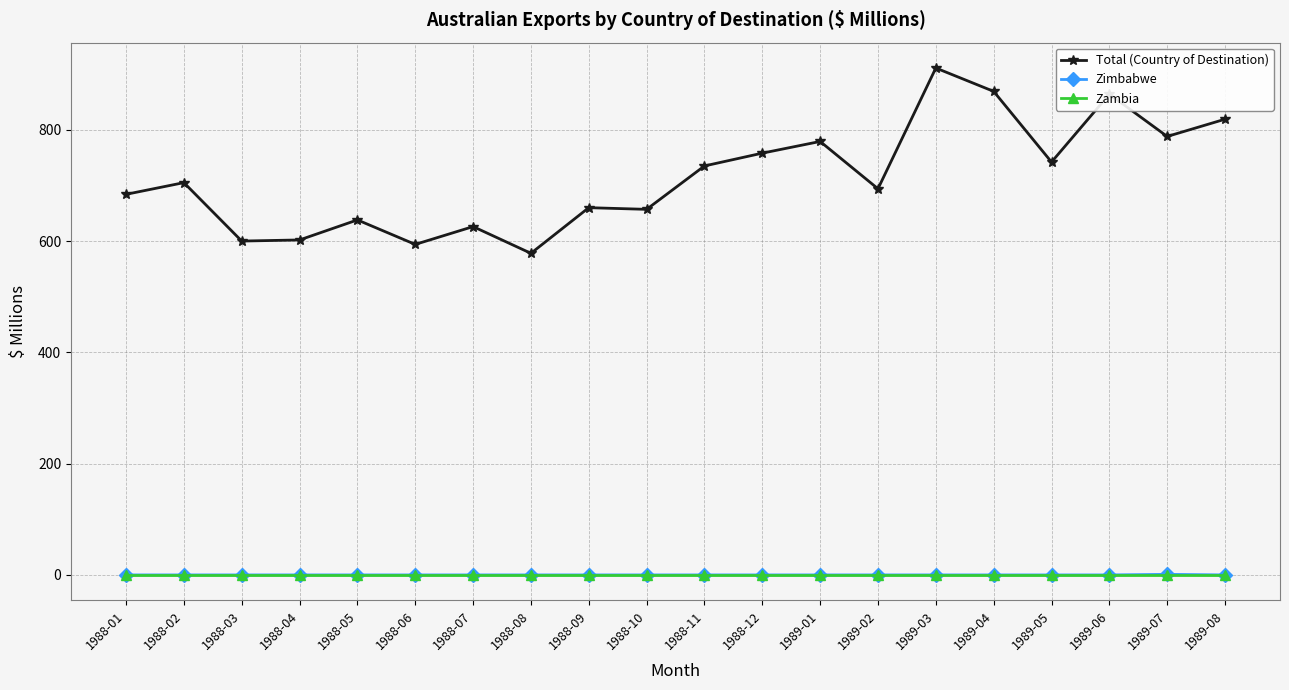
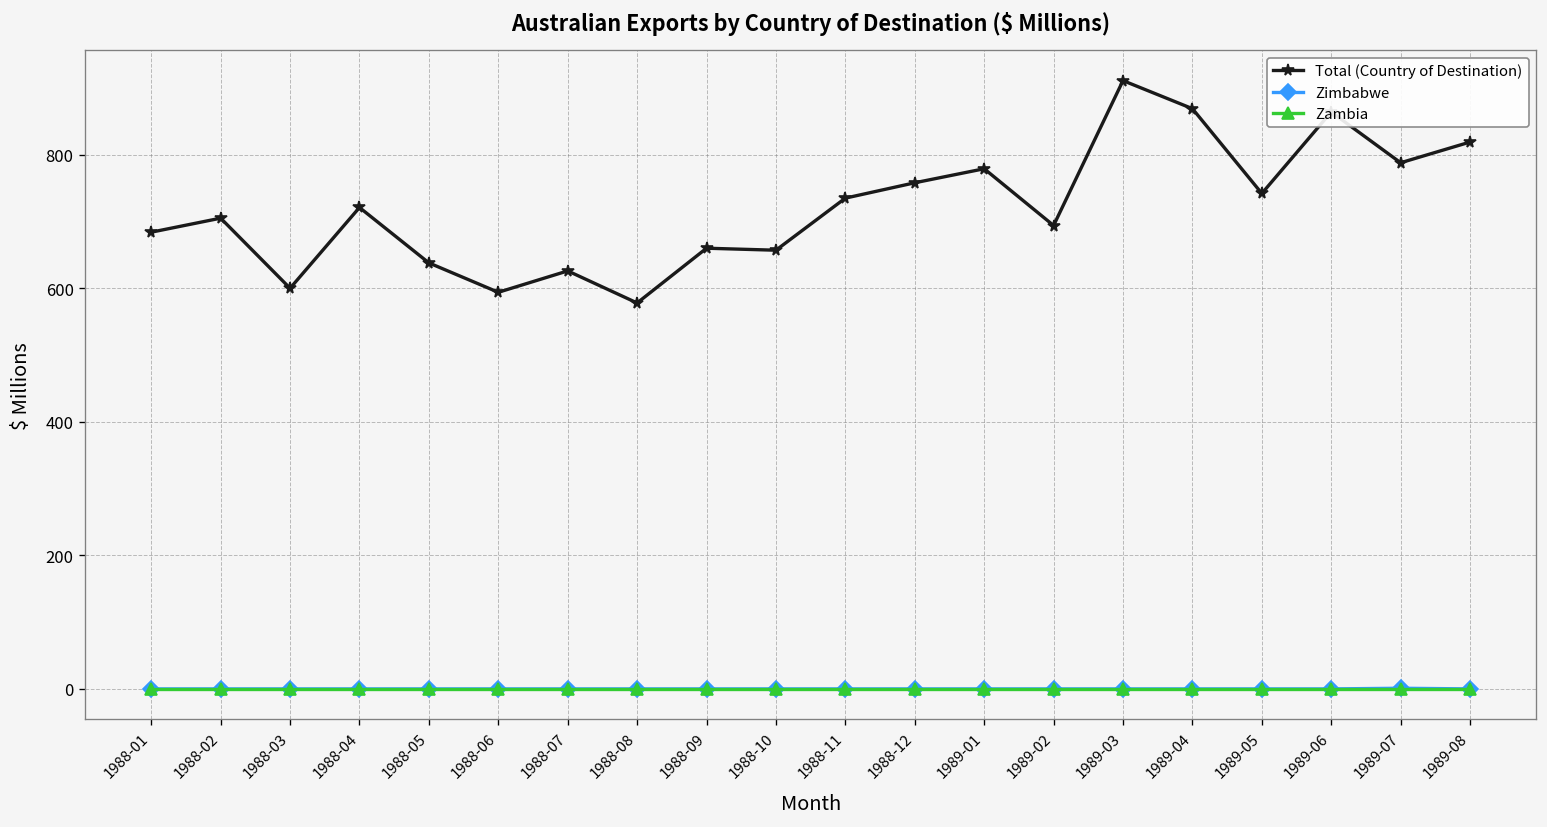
  {
    "Total (Country of Destination)": {
      "1988-01": 680,
      "1988-02": 710,
      "1988-03": 600,
-     "1988-04": 600,
+     "1988-04": 720,
      "1988-05": 640,
      "1988-06": 590,
      "1988-07": 630,
      "1988-08": 580,
      "1988-09": 660,
      "1988-10": 660,
      "1988-11": 740,
      "1988-12": 760,
      "1989-01": 780,
      "1989-02": 690,
      "1989-03": 910,
      "1989-04": 870,
      "1989-05": 740,
      "1989-07": 790,
      "1989-08": 820
    }
  }
